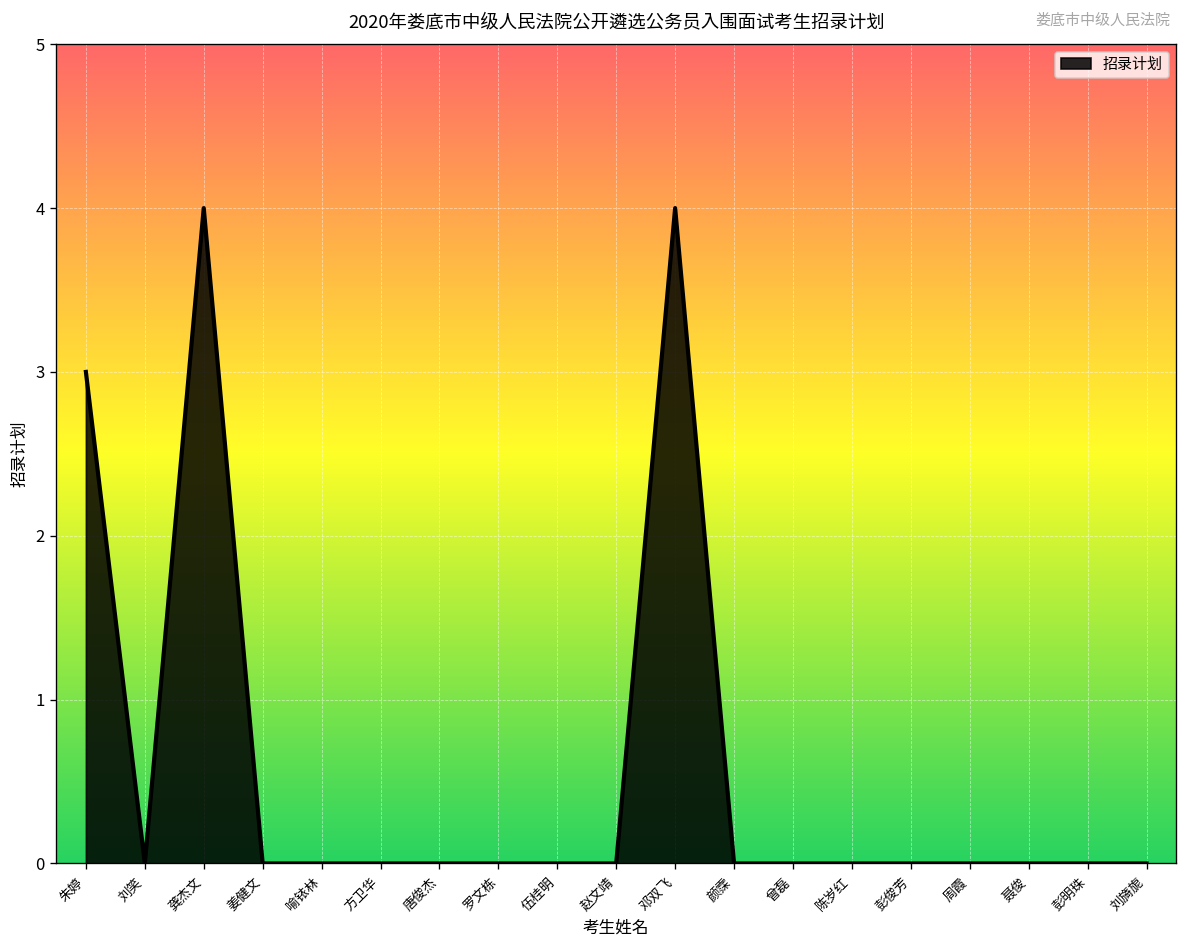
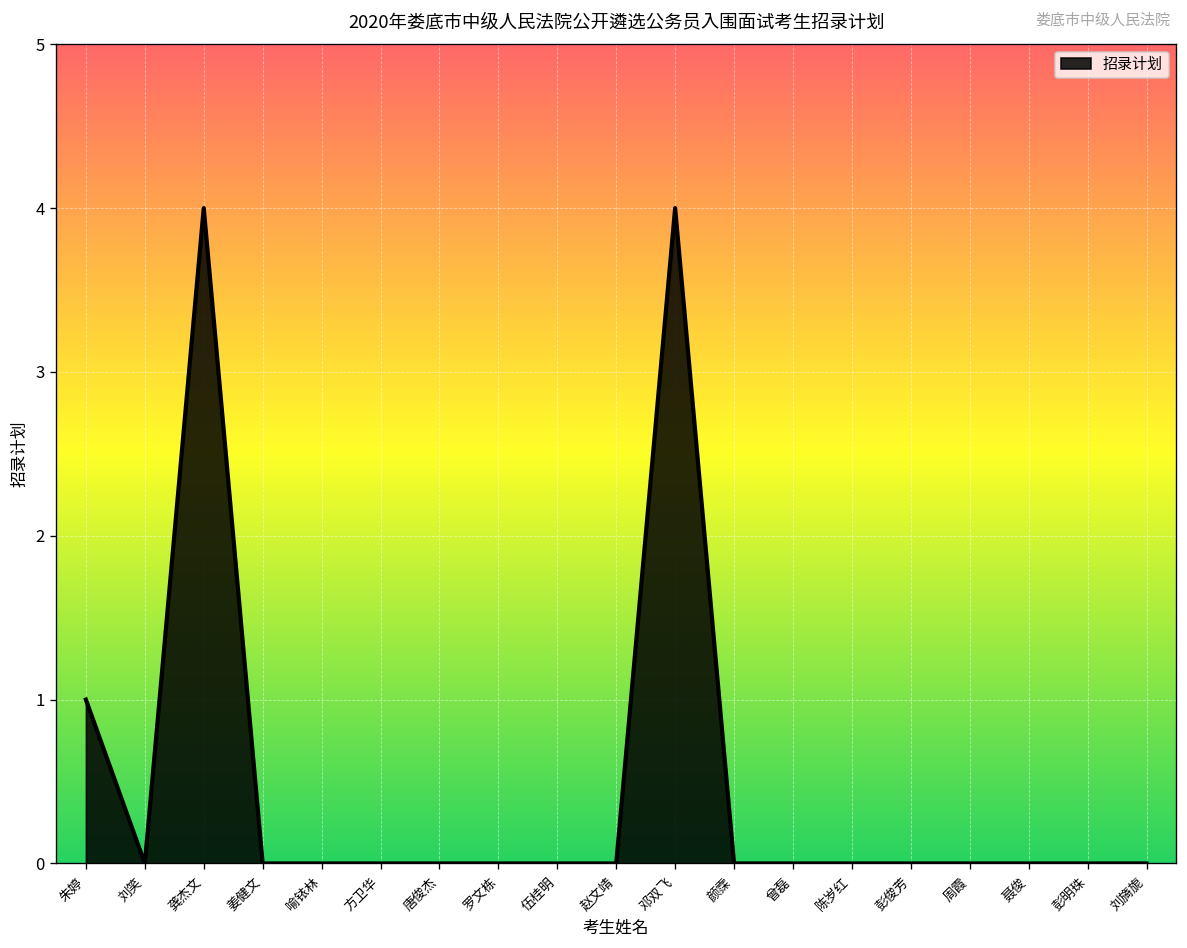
  {
-   "朱婷": 3,
+   "朱婷": 1,
    "刘笑": 0,
    "龚杰文": 4,
    "姜健文": 0,
    "喻铱林": 0,
    "方卫华": 0,
    "唐俊杰": 0,
    "罗文栋": 0,
    "伍桂明": 0,
    "赵文靖": 0,
    "邓双飞": 4,
    "颜霂": 0,
    "曾磊": 0,
    "陈岁红": 0,
    "彭俊芳": 0,
    "周霞": 0,
    "聂俊": 0,
    "彭明珠": 0,
    "刘旖旎": 0
  }
